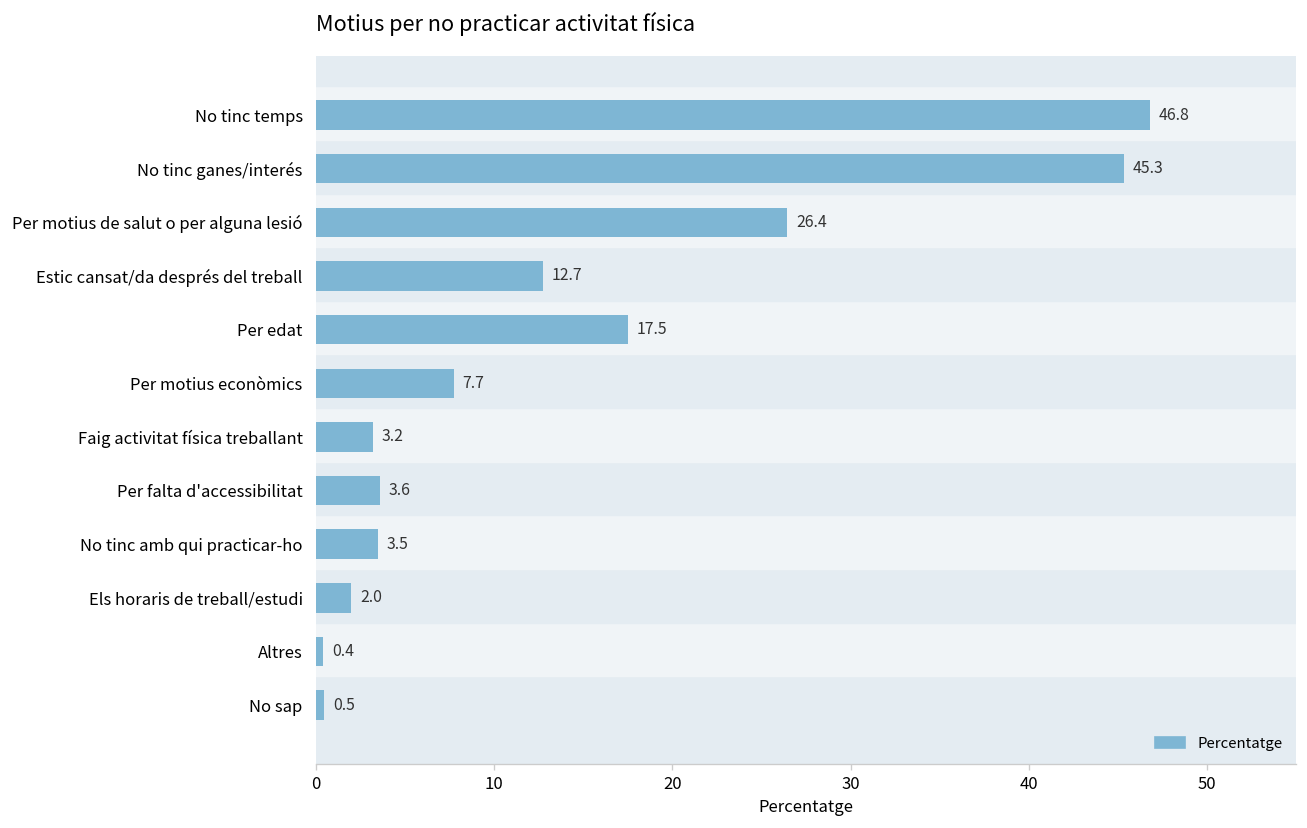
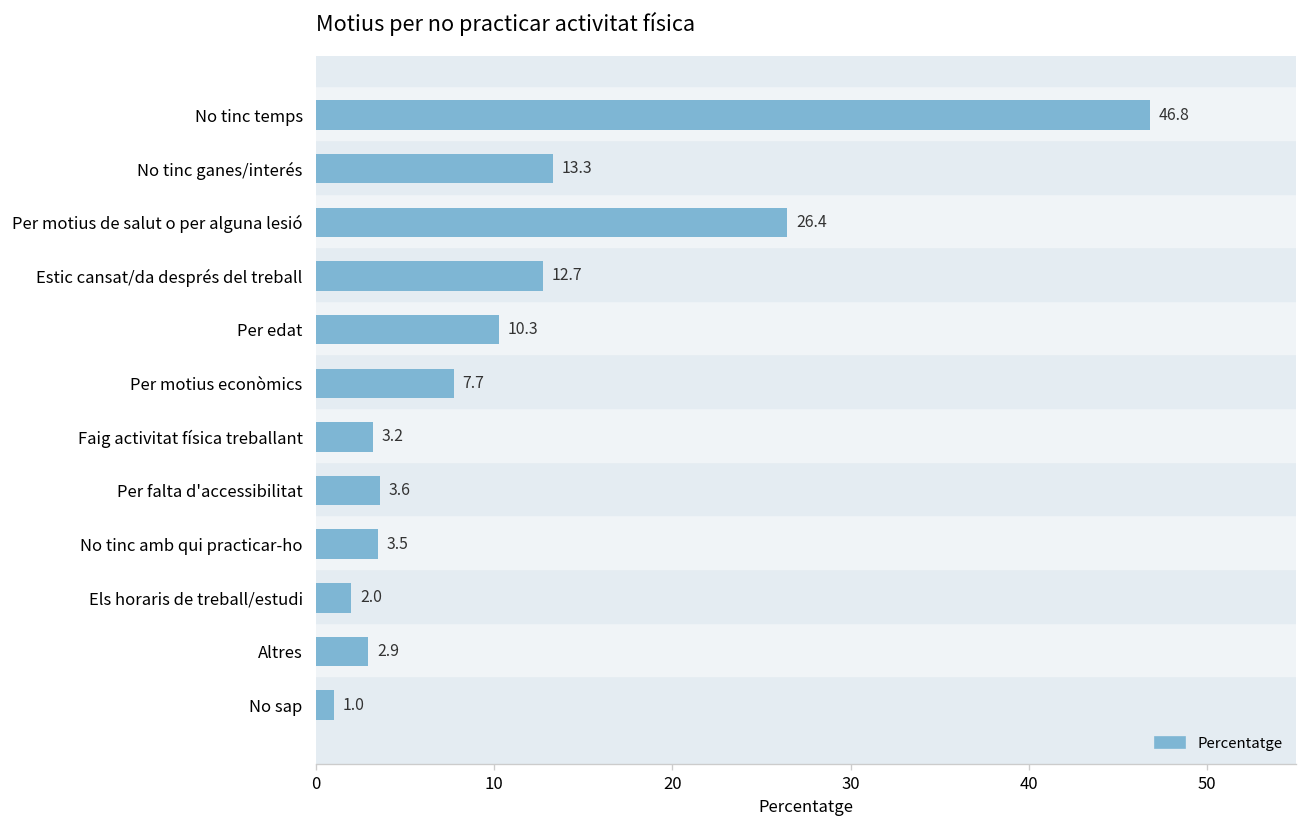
  {
    "No tinc temps": 46.8,
-   "No tinc ganes/interés": 45.3,
+   "No tinc ganes/interés": 13.3,
    "Per motius de salut o per alguna lesió": 26.4,
    "Estic cansat/da després del treball": 12.7,
-   "Per edat": 17.5,
+   "Per edat": 10.3,
    "Per motius econòmics": 7.7,
    "Faig activitat física treballant": 3.2,
    "Per falta d'accessibilitat": 3.6,
    "No tinc amb qui practicar-ho": 3.5,
    "Els horaris de treball/estudi": 2.0,
-   "Altres": 0.4,
-   "No sap": 0.5
+   "Altres": 2.9,
+   "No sap": 1.0
  }
